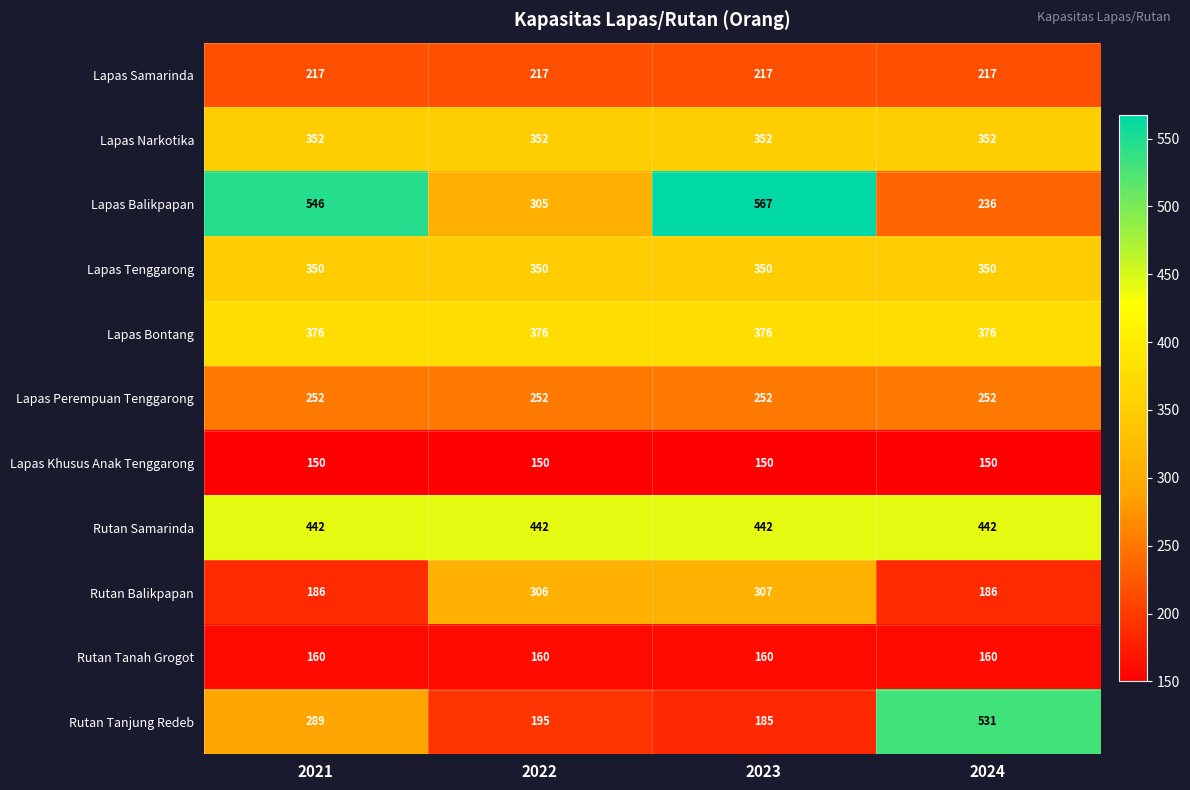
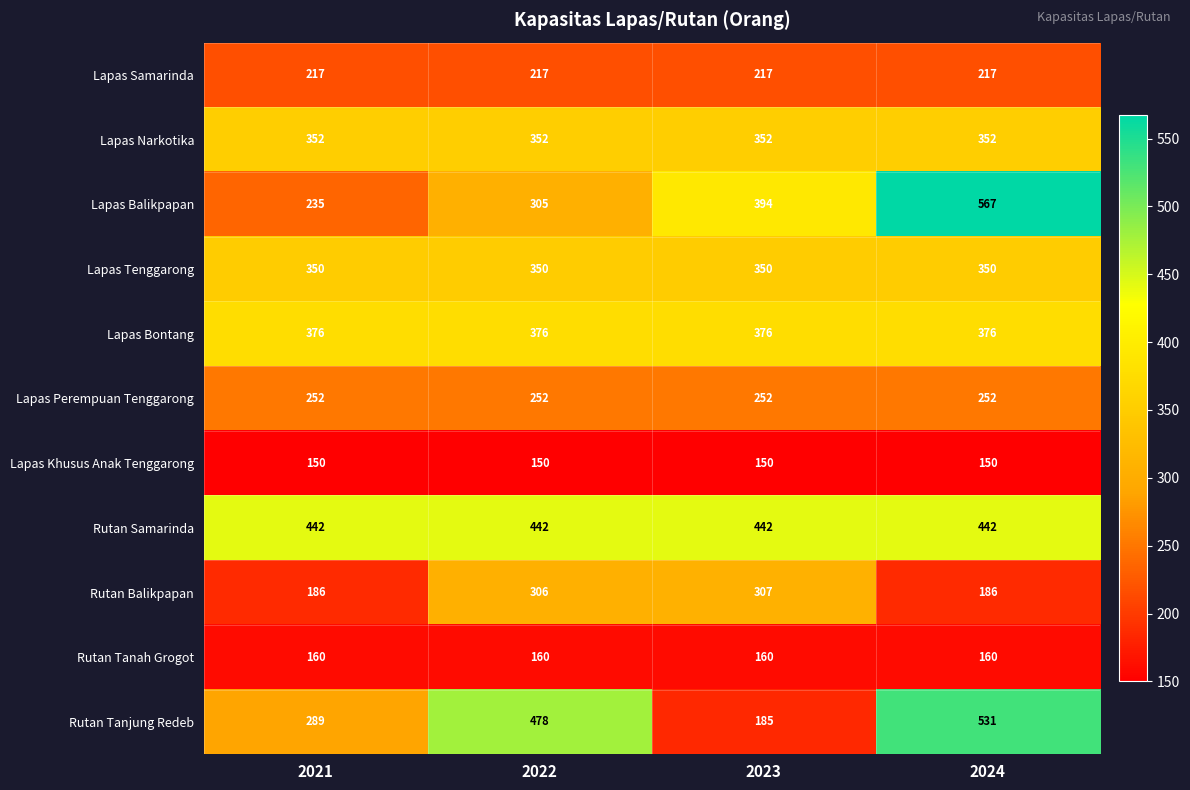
  {
    "Lapas Samarinda": {
      "2021": 217,
      "2022": 217,
      "2023": 217,
      "2024": 217
    },
    "Lapas Narkotika": {
      "2021": 352,
      "2022": 352,
      "2023": 352,
      "2024": 352
    },
    "Lapas Balikpapan": {
-     "2021": 546,
+     "2021": 235,
      "2022": 305,
-     "2023": 567,
-     "2024": 236
+     "2023": 394,
+     "2024": 567
    },
    "Lapas Tenggarong": {
      "2021": 350,
      "2022": 350,
      "2023": 350,
      "2024": 350
    },
    "Lapas Bontang": {
      "2021": 376,
      "2022": 376,
      "2023": 376,
      "2024": 376
    },
    "Lapas Perempuan Tenggarong": {
      "2021": 252,
      "2022": 252,
      "2023": 252,
      "2024": 252
    },
    "Lapas Khusus Anak Tenggarong": {
      "2021": 150,
      "2022": 150,
      "2023": 150,
      "2024": 150
    },
    "Rutan Samarinda": {
      "2021": 442,
      "2022": 442,
      "2023": 442,
      "2024": 442
    },
    "Rutan Balikpapan": {
      "2021": 186,
      "2022": 306,
      "2023": 307,
      "2024": 186
    },
    "Rutan Tanah Grogot": {
      "2021": 160,
      "2022": 160,
      "2023": 160,
      "2024": 160
    },
    "Rutan Tanjung Redeb": {
      "2021": 289,
-     "2022": 195,
+     "2022": 478,
      "2023": 185,
      "2024": 531
    }
  }
